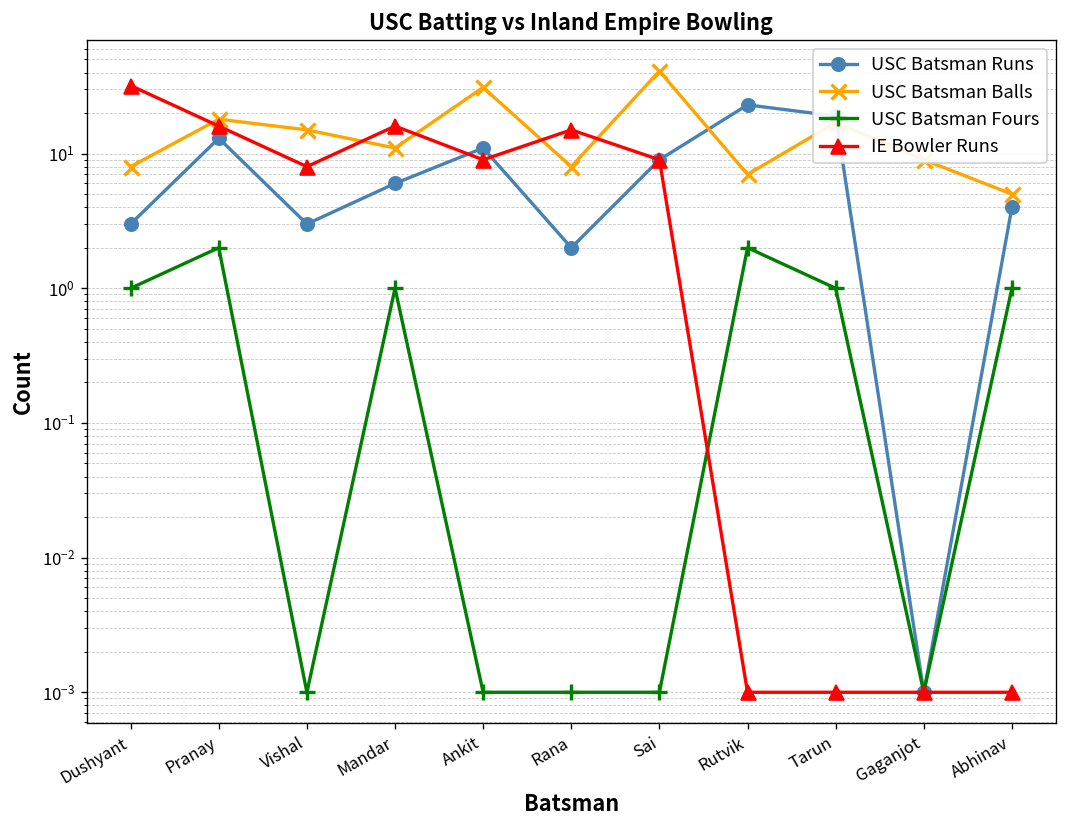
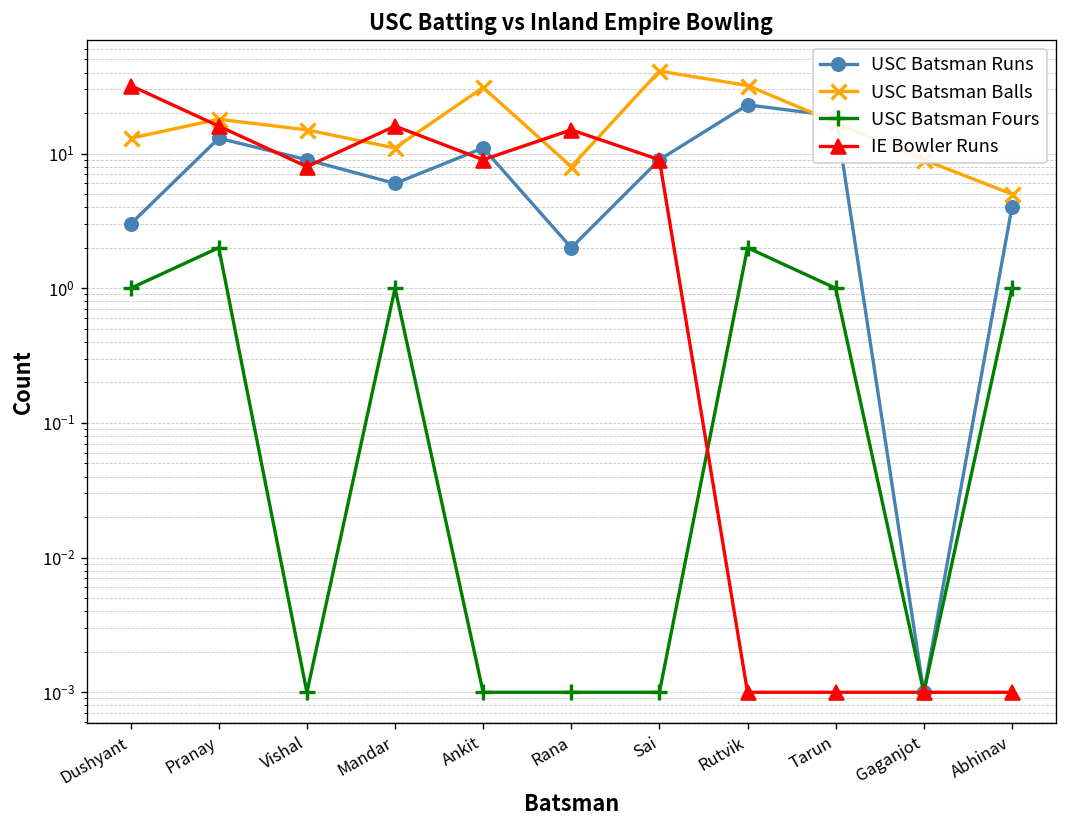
  {
    "USC Batsman Runs": {
      "Dushyant": 3,
      "Pranay": 13,
-     "Vishal": 3,
+     "Vishal": 9,
      "Mandar": 6,
      "Ankit": 11,
      "Rana": 2,
      "Rutvik": 23,
      "Abhinav": 4
    },
    "USC Batsman Balls": {
-     "Dushyant": 8,
+     "Dushyant": 13,
      "Pranay": 18,
      "Vishal": 15,
      "Mandar": 11,
      "Ankit": 31,
      "Rana": 8,
      "Sai": 41,
-     "Rutvik": 7,
+     "Rutvik": 32,
      "Abhinav": 5
    },
    "USC Batsman Fours": {
      "Dushyant": 1,
      "Pranay": 2,
      "Vishal": 0.0010,
      "Mandar": 1,
      "Ankit": 0.0010,
      "Rana": 0.0010,
      "Sai": 0.0010,
      "Rutvik": 2,
      "Tarun": 1,
      "Abhinav": 1
    },
    "IE Bowler Runs": {
      "Dushyant": 32,
      "Pranay": 16,
      "Vishal": 8,
      "Mandar": 16,
      "Ankit": 9,
      "Rana": 15,
      "Rutvik": 0.0010,
      "Tarun": 0.0010,
      "Abhinav": 0.0010
    }
  }
